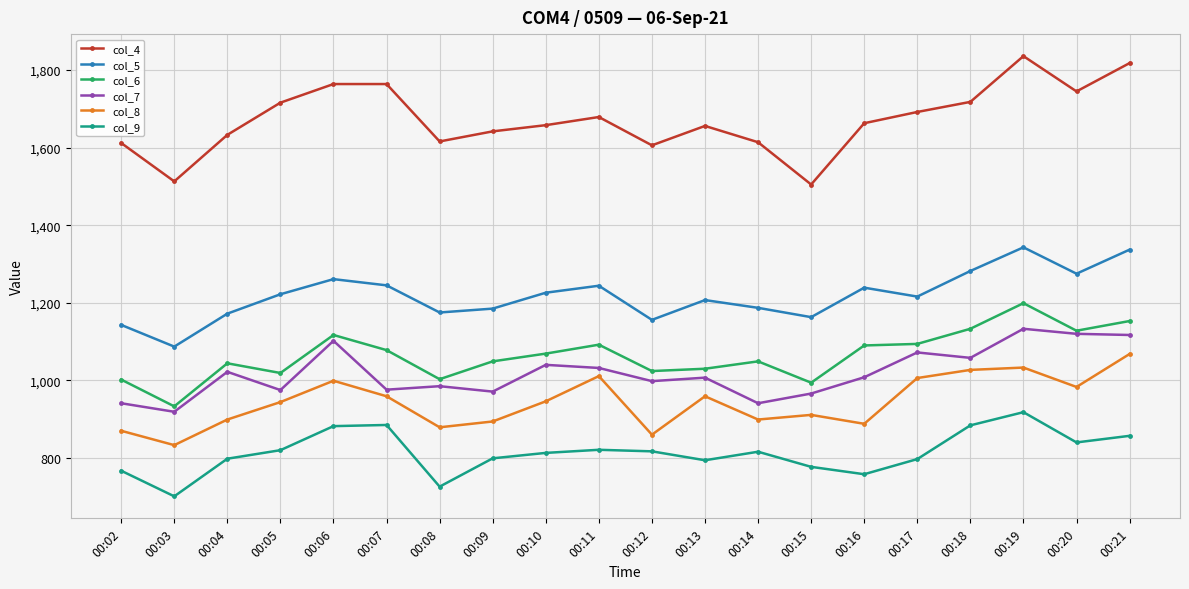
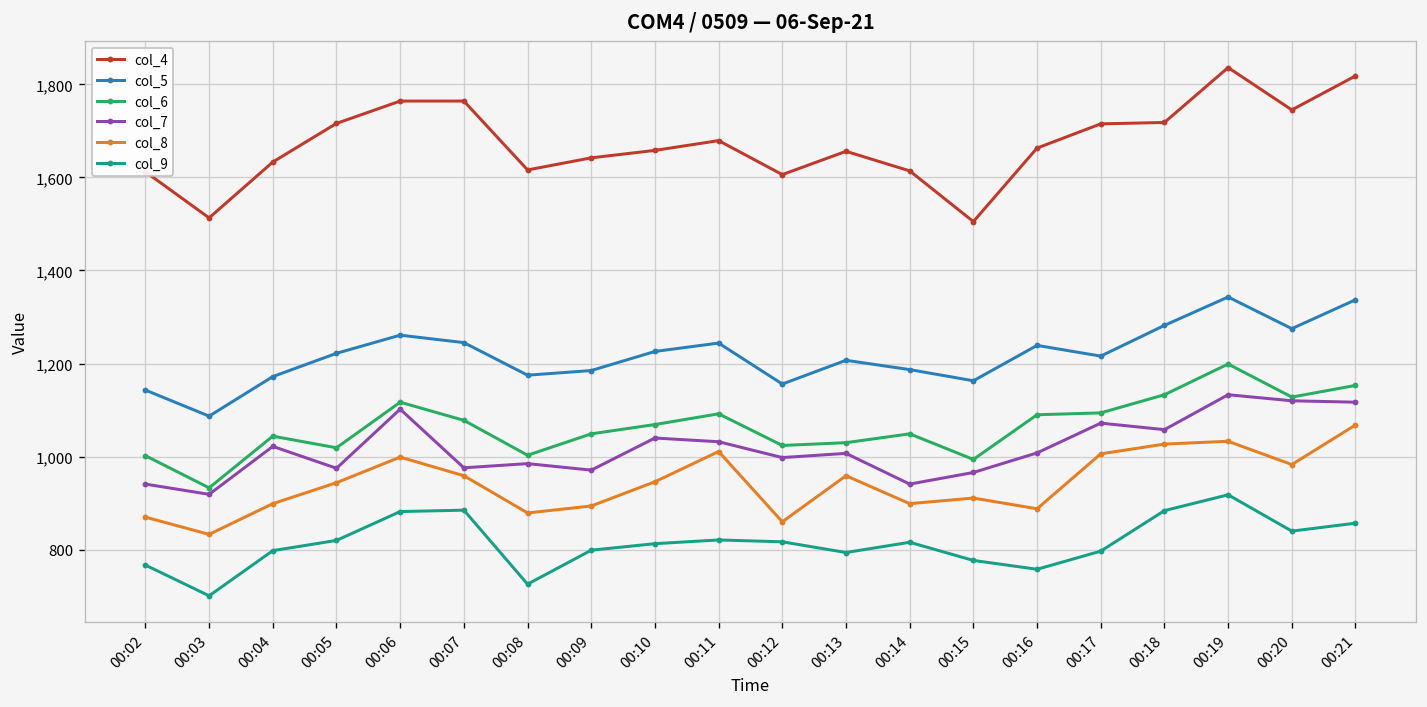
  {
    "col_4": {
      "00:02": "1,610",
      "00:03": "1,510",
      "00:04": "1,630",
      "00:05": "1,720",
      "00:06": "1,760",
      "00:07": "1,760",
      "00:08": "1,620",
      "00:09": "1,640",
      "00:10": "1,660",
      "00:11": "1,680",
      "00:12": "1,610",
      "00:13": "1,660",
      "00:14": "1,610",
      "00:15": "1,510",
      "00:16": "1,660",
-     "00:17": "1,690",
+     "00:17": "1,720",
      "00:18": "1,720",
      "00:19": "1,840",
      "00:20": "1,750",
      "00:21": "1,820"
    },
    "col_5": {
      "00:02": "1,140",
      "00:03": "1,090",
      "00:04": "1,170",
      "00:05": "1,220",
      "00:06": "1,260",
      "00:07": "1,250",
      "00:08": "1,180",
      "00:09": "1,190",
      "00:10": "1,230",
      "00:11": "1,240",
      "00:12": "1,160",
      "00:13": "1,210",
      "00:14": "1,190",
      "00:15": "1,160",
      "00:16": "1,240",
      "00:17": "1,220",
      "00:18": "1,280",
      "00:19": "1,340",
      "00:20": "1,280",
      "00:21": "1,340"
    },
    "col_7": {
      "00:02": "940",
      "00:03": "920",
      "00:04": "1,020",
      "00:05": "980",
      "00:06": "1,100",
      "00:07": "980",
      "00:08": "990",
      "00:09": "970",
      "00:10": "1,040",
      "00:11": "1,030",
      "00:12": "1,000",
      "00:13": "1,010",
      "00:14": "940",
      "00:15": "970",
      "00:16": "1,010",
      "00:17": "1,070",
      "00:18": "1,060",
      "00:19": "1,130",
      "00:20": "1,120",
      "00:21": "1,120"
    },
    "col_8": {
      "00:02": "870",
      "00:03": "830",
      "00:04": "900",
      "00:05": "940",
      "00:06": "1,000",
      "00:07": "960",
      "00:08": "880",
      "00:09": "890",
      "00:10": "950",
      "00:11": "1,010",
      "00:12": "860",
      "00:13": "960",
      "00:14": "900",
      "00:15": "910",
      "00:16": "890",
      "00:17": "1,010",
      "00:18": "1,030",
      "00:19": "1,030",
      "00:20": "980",
      "00:21": "1,070"
    }
  }
